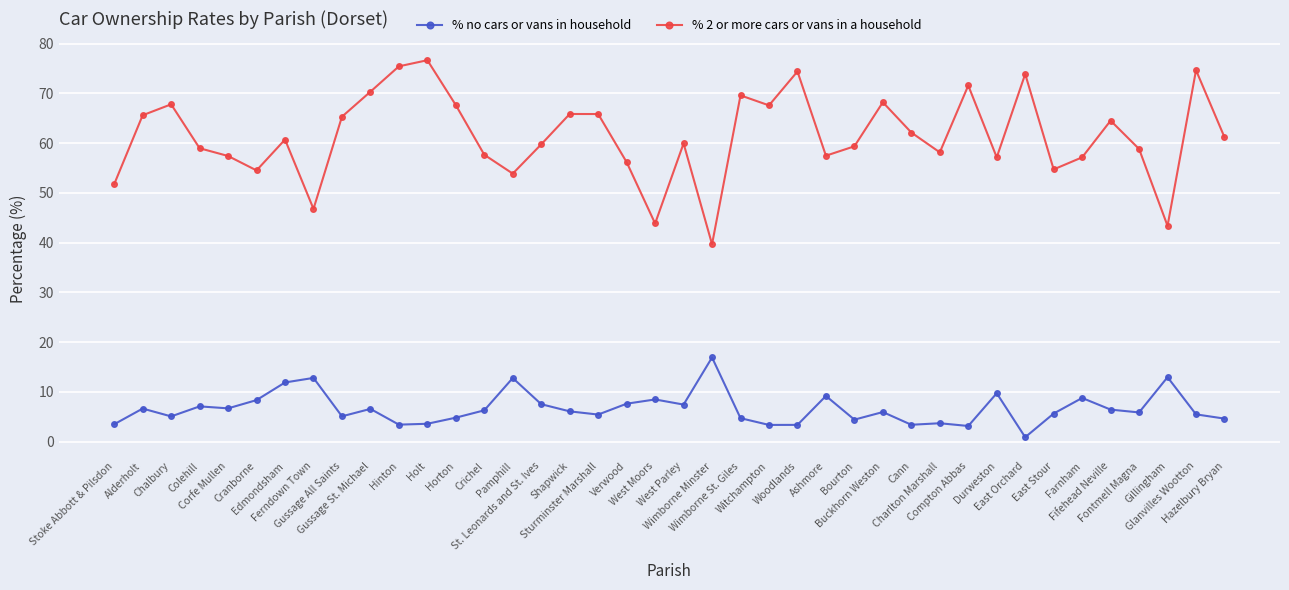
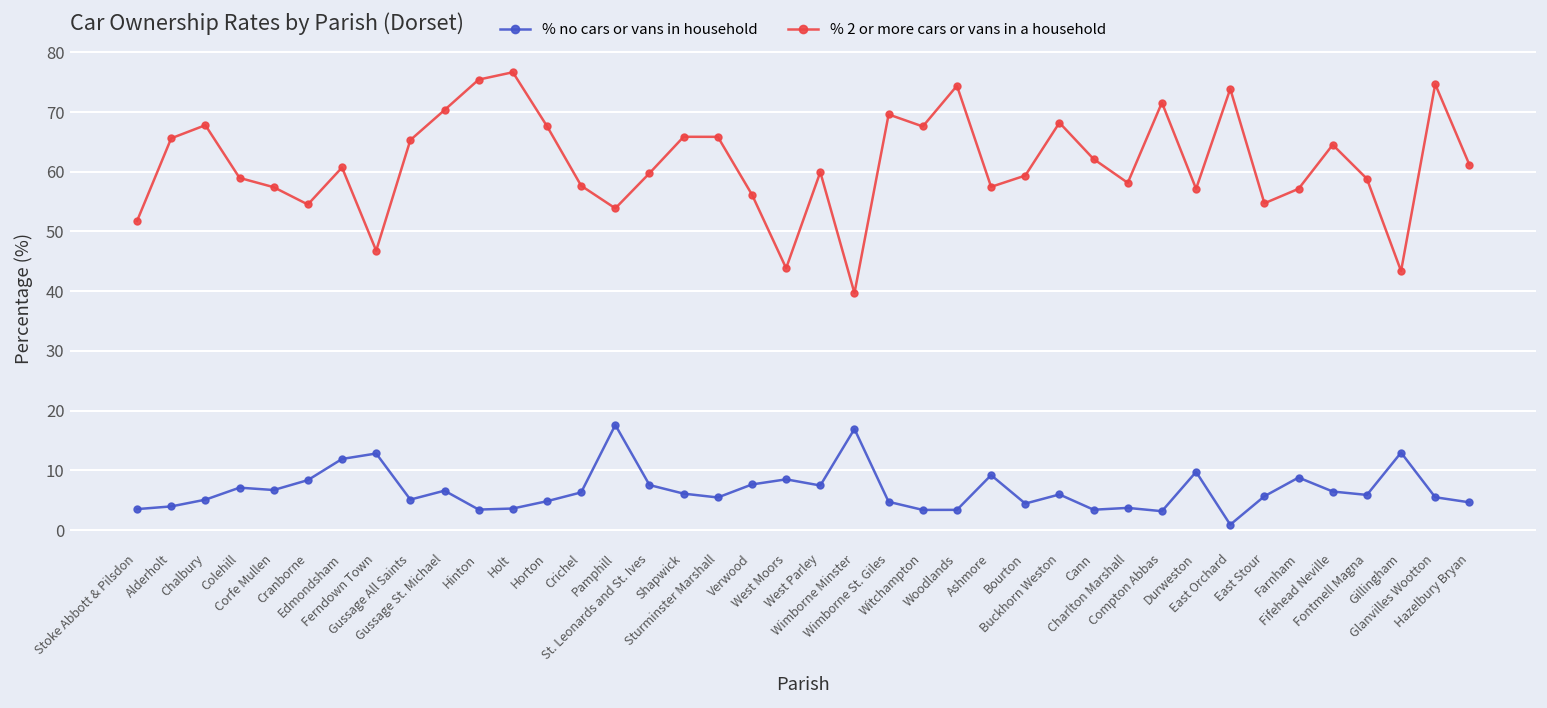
  {
    "% no cars or vans in household": {
      "Stoke Abbott & Pilsdon": 4,
-     "Alderholt": 7,
+     "Alderholt": 4,
      "Chalbury": 5,
      "Colehill": 7,
      "Corfe Mullen": 7,
      "Cranborne": 8,
      "Edmondsham": 12,
      "Ferndown Town": 13,
      "Gussage All Saints": 5,
      "Gussage St. Michael": 7,
      "Hinton": 3,
      "Holt": 4,
      "Horton": 5,
      "Crichel": 6,
-     "Pamphill": 13,
+     "Pamphill": 18,
      "St. Leonards and St. Ives": 8,
      "Shapwick": 6,
      "Sturminster Marshall": 5,
      "Verwood": 8,
      "West Moors": 8,
      "West Parley": 7,
      "Wimborne Minster": 17,
      "Wimborne St. Giles": 5,
      "Witchampton": 3,
      "Woodlands": 3,
      "Ashmore": 9,
      "Bourton": 4,
      "Buckhorn Weston": 6,
      "Cann": 3,
      "Charlton Marshall": 4,
      "Compton Abbas": 3,
      "Durweston": 10,
      "East Orchard": 1,
      "East Stour": 6,
      "Farnham": 9,
      "Fifehead Neville": 6,
      "Fontmell Magna": 6,
      "Gillingham": 13,
      "Glanvilles Wootton": 5,
      "Hazelbury Bryan": 5
    },
    "% 2 or more cars or vans in a household": {
      "Stoke Abbott & Pilsdon": 52,
      "Alderholt": 66,
      "Chalbury": 68,
      "Colehill": 59,
      "Corfe Mullen": 57,
      "Cranborne": 55,
      "Edmondsham": 61,
      "Ferndown Town": 47,
      "Gussage All Saints": 65,
      "Gussage St. Michael": 70,
      "Hinton": 75,
      "Holt": 77,
      "Horton": 68,
      "Crichel": 58,
      "Pamphill": 54,
      "St. Leonards and St. Ives": 60,
      "Shapwick": 66,
      "Sturminster Marshall": 66,
      "Verwood": 56,
      "West Moors": 44,
      "West Parley": 60,
      "Wimborne Minster": 40,
      "Wimborne St. Giles": 70,
      "Witchampton": 68,
      "Woodlands": 74,
      "Ashmore": 57,
      "Bourton": 59,
      "Buckhorn Weston": 68,
      "Cann": 62,
      "Charlton Marshall": 58,
      "Compton Abbas": 72,
      "Durweston": 57,
      "East Orchard": 74,
      "East Stour": 55,
      "Farnham": 57,
      "Fifehead Neville": 65,
      "Fontmell Magna": 59,
      "Gillingham": 43,
      "Glanvilles Wootton": 75,
      "Hazelbury Bryan": 61
    }
  }
